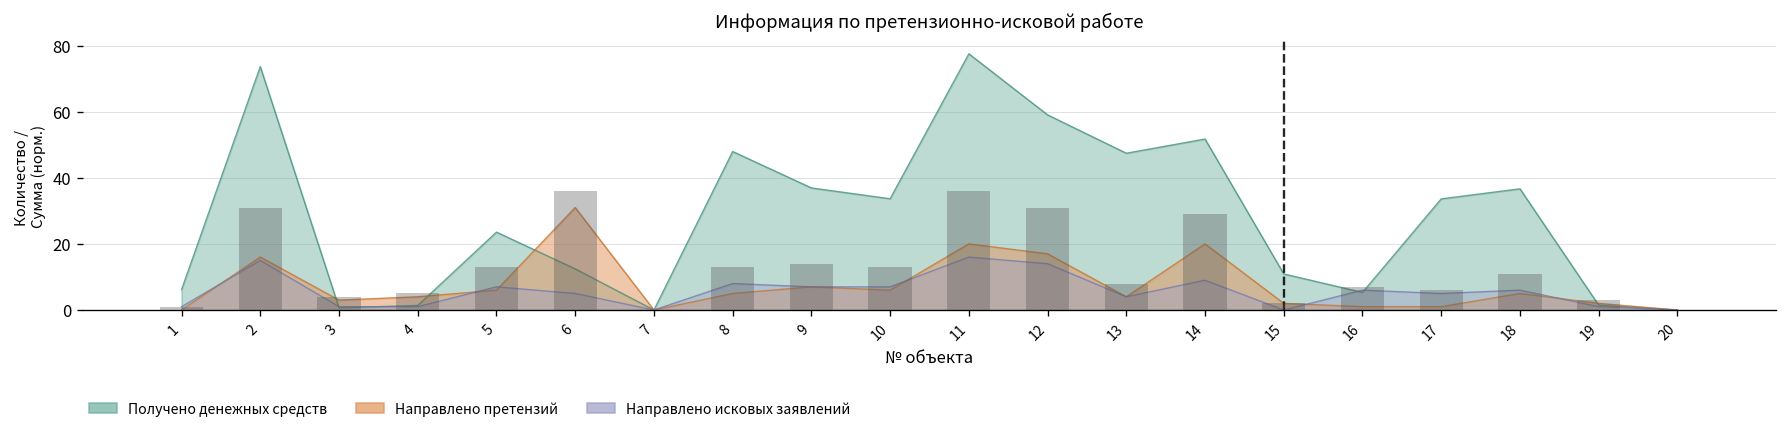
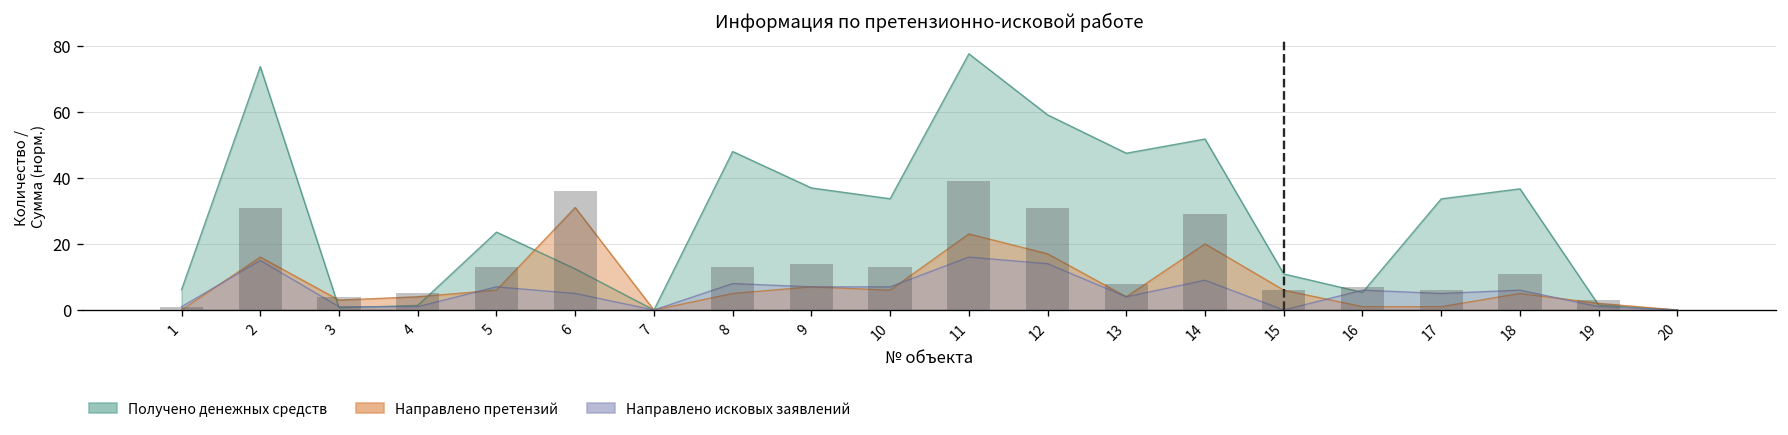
  {
    "Направлено претензий": {
      "1": 0,
      "2": 16,
      "3": 3,
      "4": 4,
      "5": 6,
      "6": 31,
      "8": 5,
      "10": 6,
-     "11": 20,
+     "11": 23,
      "12": 17,
      "14": 20,
-     "15": 2,
+     "15": 6,
      "16": 1,
      "17": 1,
      "18": 5
    }
  }
